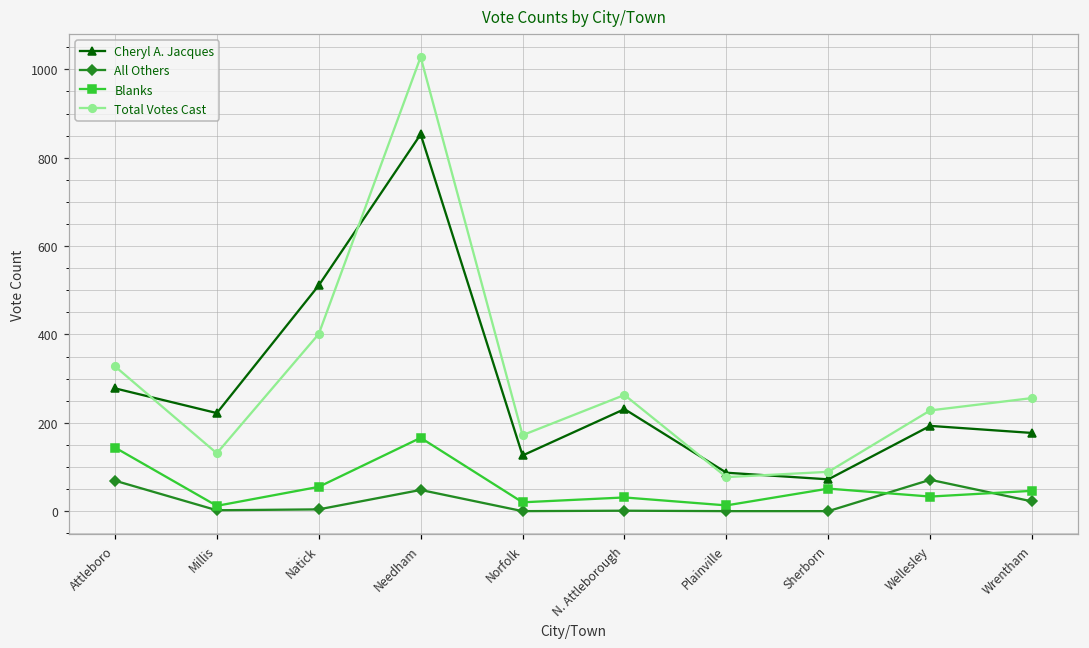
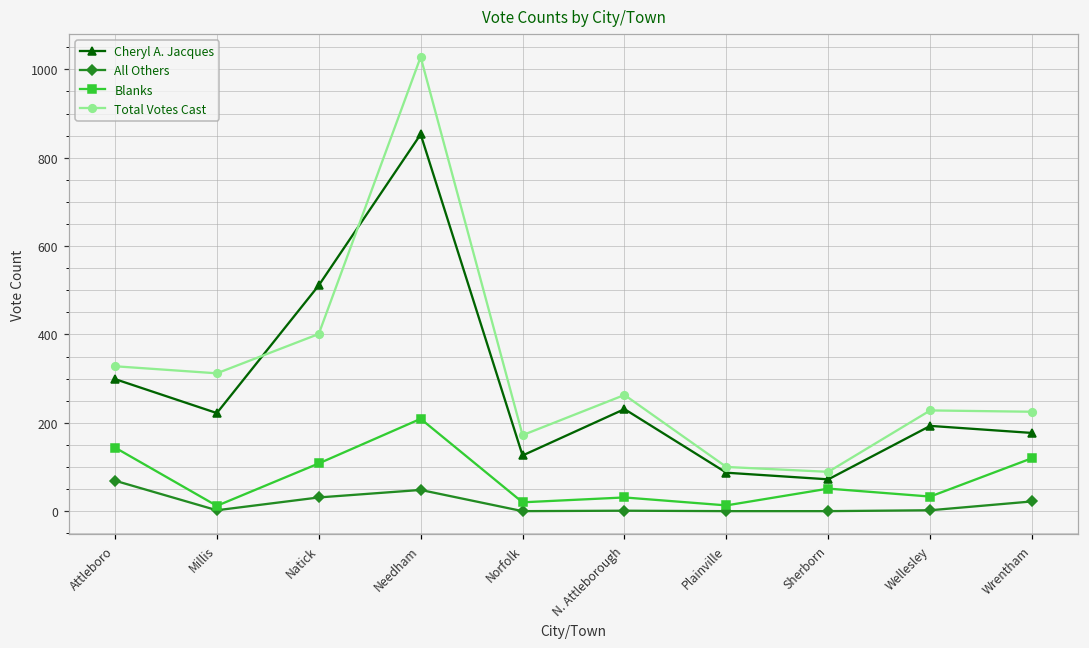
  {
    "Cheryl A. Jacques": {
-     "Attleboro": 280,
+     "Attleboro": 300,
      "Millis": 220,
      "Natick": 510,
      "Needham": 850,
      "Norfolk": 130,
      "N. Attleborough": 230,
      "Plainville": 90,
      "Sherborn": 70,
      "Wellesley": 190,
      "Wrentham": 180
    },
    "All Others": {
      "Attleboro": 70,
      "Millis": 0,
-     "Natick": 0,
+     "Natick": 30,
      "Needham": 50,
      "Norfolk": 0,
      "N. Attleborough": 0,
      "Plainville": 0,
      "Sherborn": 0,
-     "Wellesley": 70,
+     "Wellesley": 0,
      "Wrentham": 20
    },
    "Blanks": {
      "Attleboro": 140,
      "Millis": 10,
-     "Natick": 60,
-     "Needham": 170,
+     "Natick": 110,
+     "Needham": 210,
      "Norfolk": 20,
      "N. Attleborough": 30,
      "Plainville": 10,
      "Sherborn": 50,
      "Wellesley": 30,
-     "Wrentham": 50
+     "Wrentham": 120
    },
    "Total Votes Cast": {
      "Attleboro": 330,
-     "Millis": 130,
+     "Millis": 310,
      "Natick": 400,
      "Needham": 1030,
      "Norfolk": 170,
      "N. Attleborough": 260,
-     "Plainville": 80,
+     "Plainville": 100,
      "Sherborn": 90,
      "Wellesley": 230,
-     "Wrentham": 260
+     "Wrentham": 230
    }
  }
